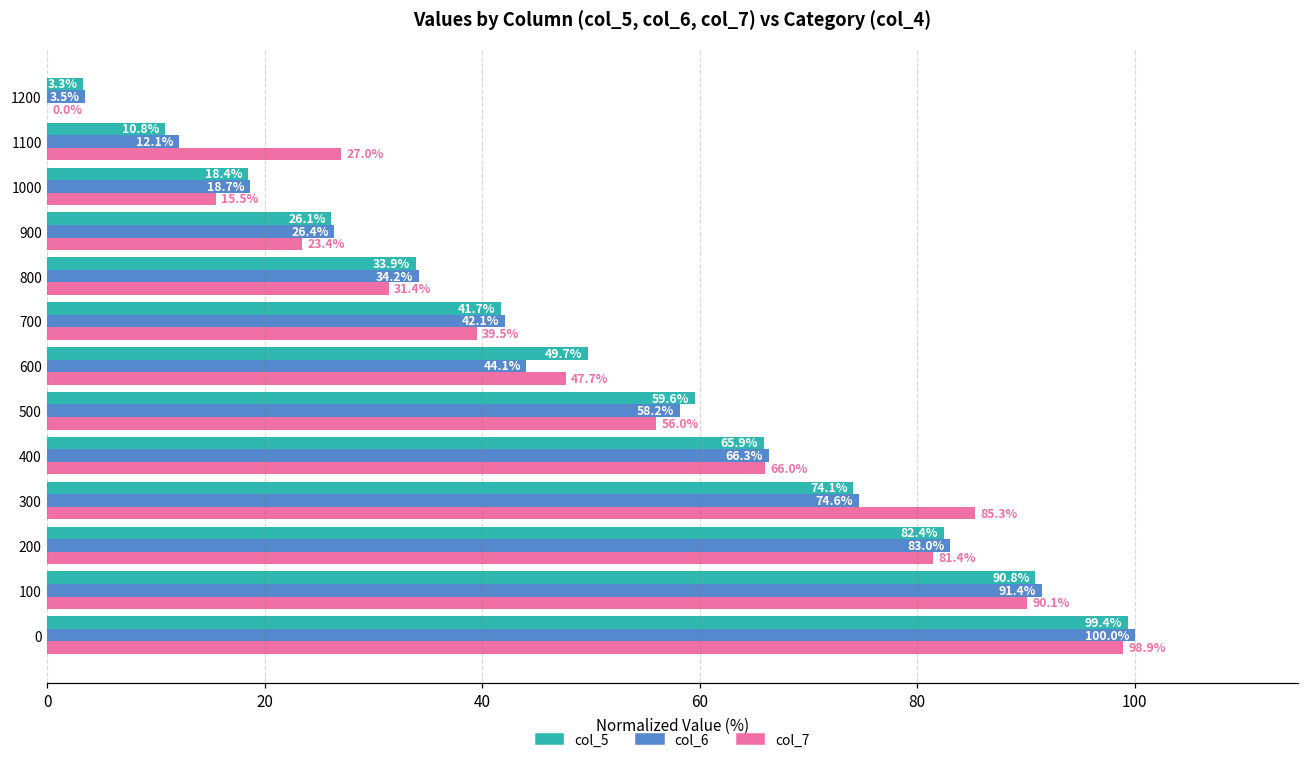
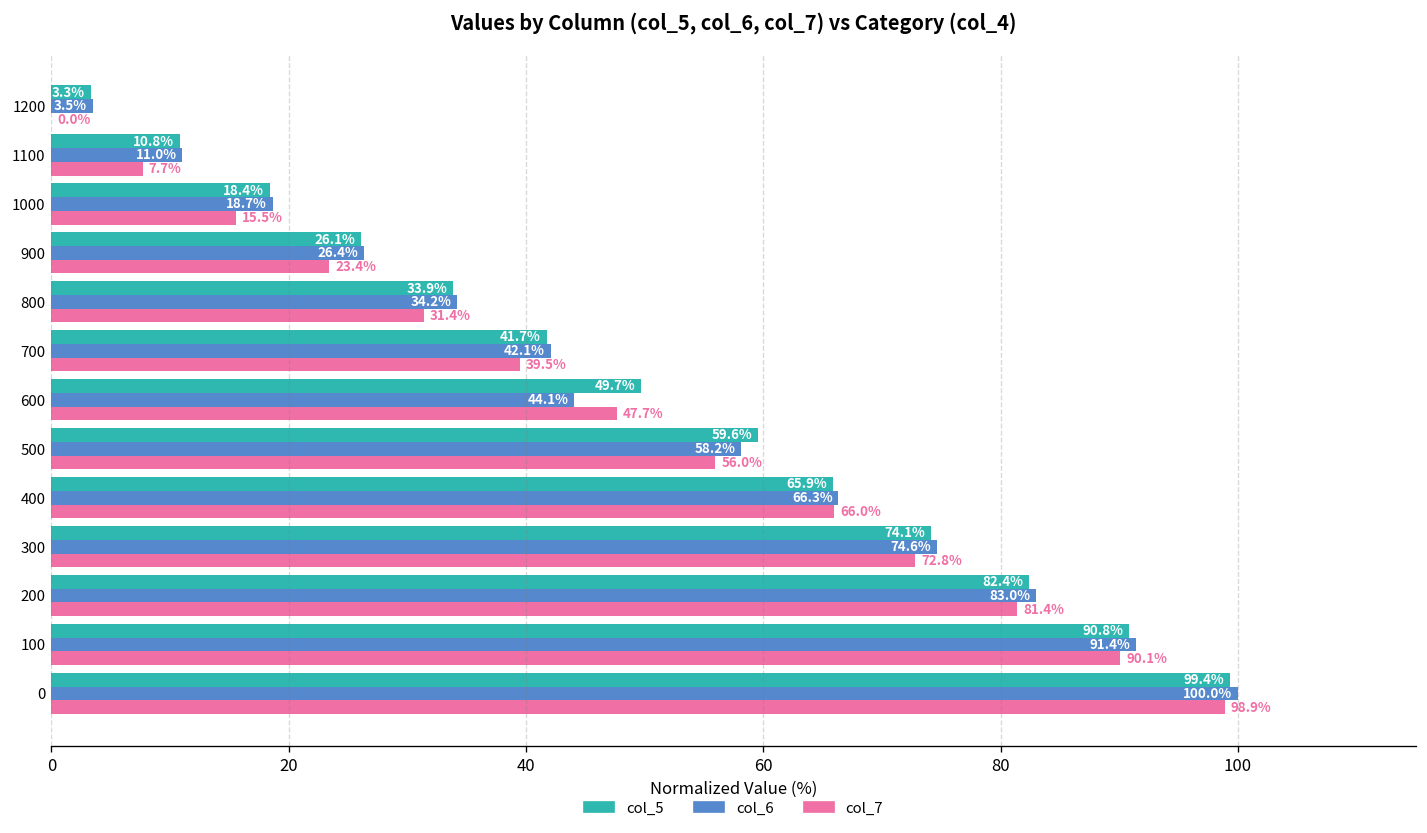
  {
    "col_5": {
      "1200": "3.3%",
      "1100": "10.8%",
      "1000": "18.4%",
      "900": "26.1%",
      "800": "33.9%",
      "700": "41.7%",
      "600": "49.7%",
      "500": "59.6%",
      "400": "65.9%",
      "300": "74.1%",
      "200": "82.4%",
      "100": "90.8%",
      "0": "99.4%"
    },
    "col_6": {
      "1200": "3.5%",
-     "1100": "12.1%",
+     "1100": "11.0%",
      "1000": "18.7%",
      "900": "26.4%",
      "800": "34.2%",
      "700": "42.1%",
      "600": "44.1%",
      "500": "58.2%",
      "400": "66.3%",
      "300": "74.6%",
      "200": "83.0%",
      "100": "91.4%",
      "0": "100.0%"
    },
    "col_7": {
      "1200": "0.0%",
-     "1100": "27.0%",
+     "1100": "7.7%",
      "1000": "15.5%",
      "900": "23.4%",
      "800": "31.4%",
      "700": "39.5%",
      "600": "47.7%",
      "500": "56.0%",
      "400": "66.0%",
-     "300": "85.3%",
+     "300": "72.8%",
      "200": "81.4%",
      "100": "90.1%",
      "0": "98.9%"
    }
  }
